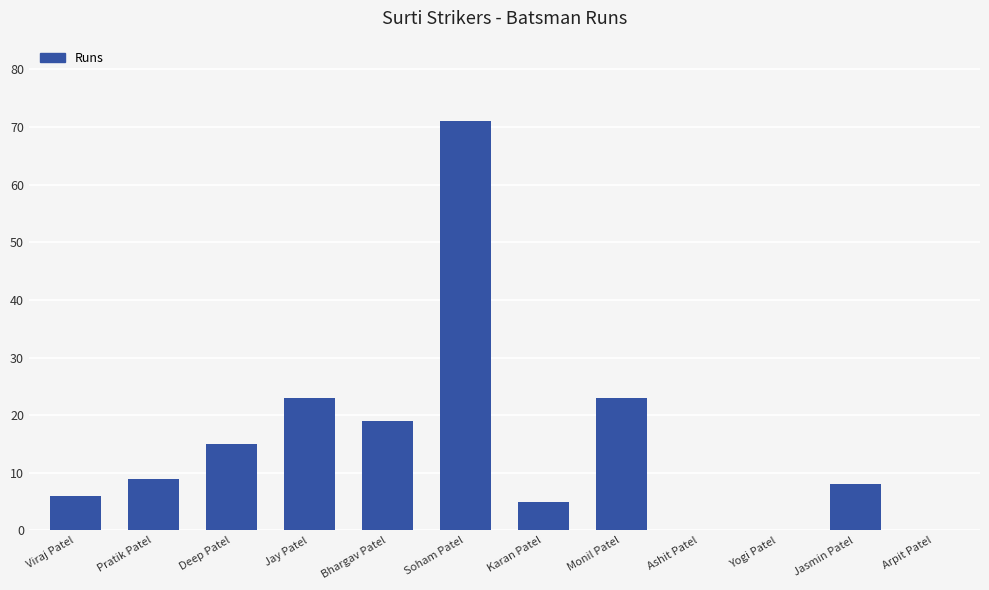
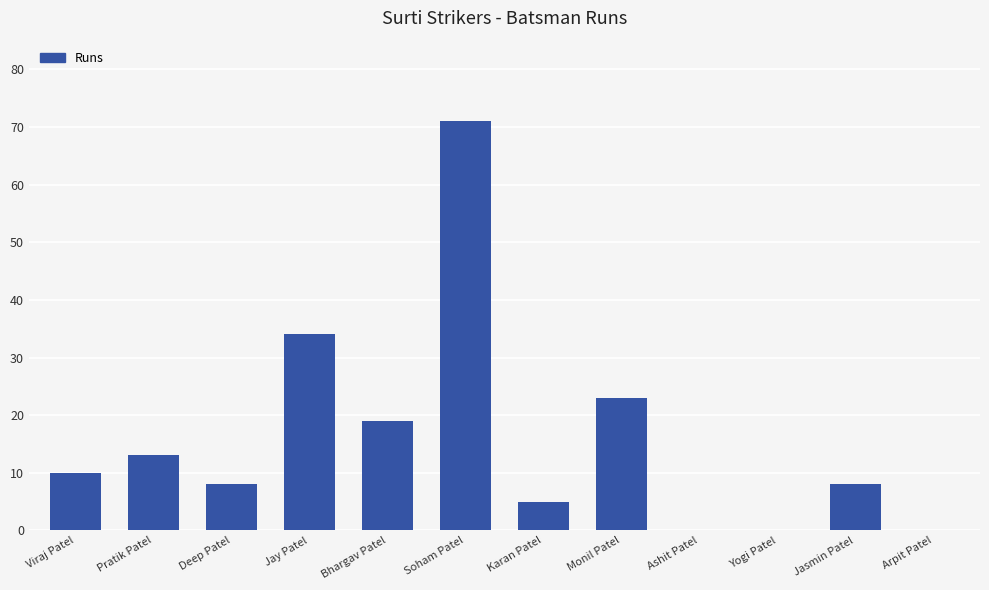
  {
-   "Viraj Patel": 6,
-   "Pratik Patel": 9,
-   "Deep Patel": 15,
-   "Jay Patel": 23,
+   "Viraj Patel": 10,
+   "Pratik Patel": 13,
+   "Deep Patel": 8,
+   "Jay Patel": 34,
    "Bhargav Patel": 19,
    "Soham Patel": 71,
    "Karan Patel": 5,
    "Monil Patel": 23,
    "Ashit Patel": 0,
    "Yogi Patel": 0,
    "Jasmin Patel": 8,
    "Arpit Patel": 0
  }
